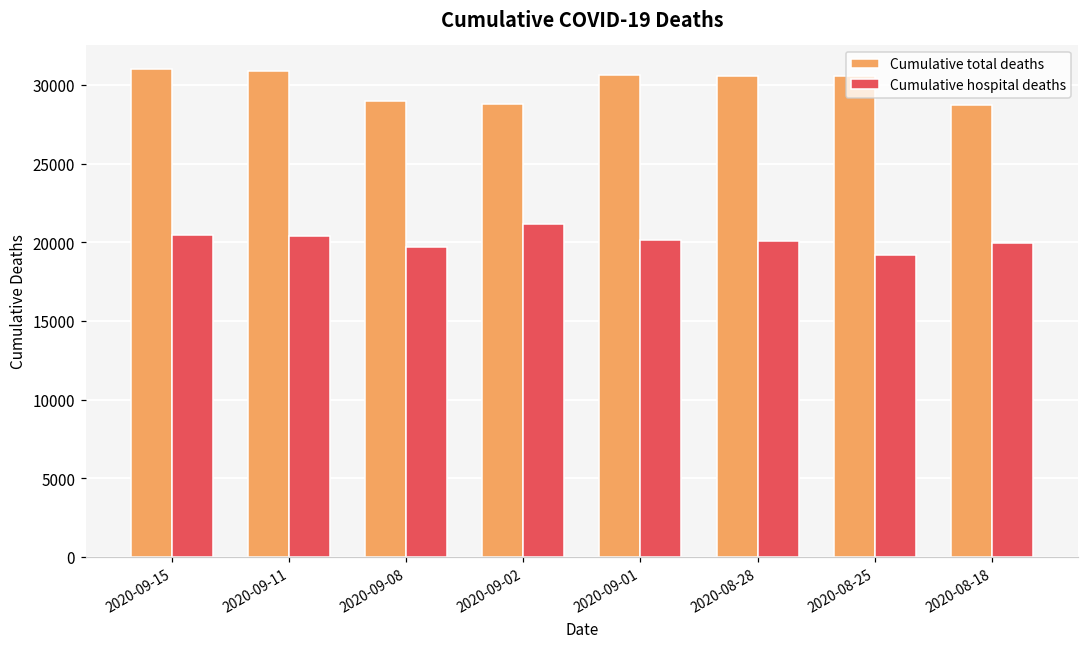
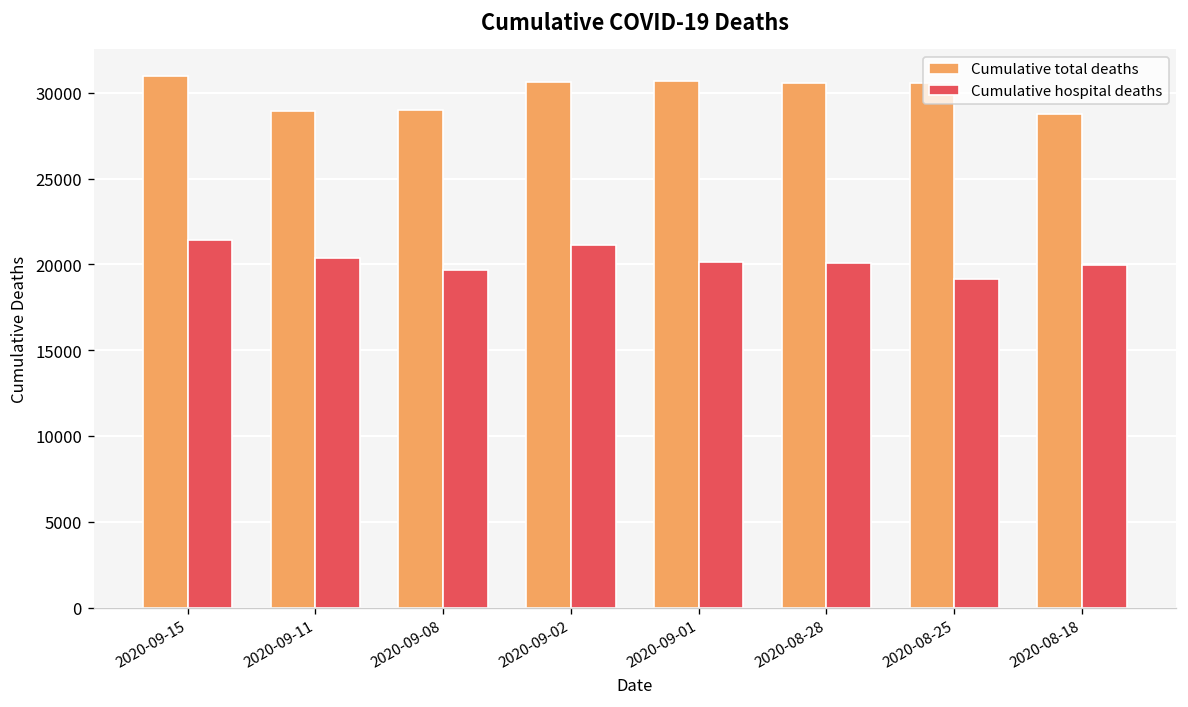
  {
    "Cumulative total deaths": {
      "2020-09-15": 31000,
-     "2020-09-11": 30900,
+     "2020-09-11": 28900,
      "2020-09-08": 29000,
-     "2020-09-02": 28800,
+     "2020-09-02": 30600,
      "2020-09-01": 30700,
      "2020-08-28": 30600,
      "2020-08-18": 28700
    },
    "Cumulative hospital deaths": {
-     "2020-09-15": 20500,
+     "2020-09-15": 21400,
      "2020-09-11": 20400,
      "2020-09-08": 19700,
      "2020-09-02": 21100,
      "2020-09-01": 20100,
      "2020-08-28": 20100,
      "2020-08-25": 19200,
      "2020-08-18": 19900
    }
  }
